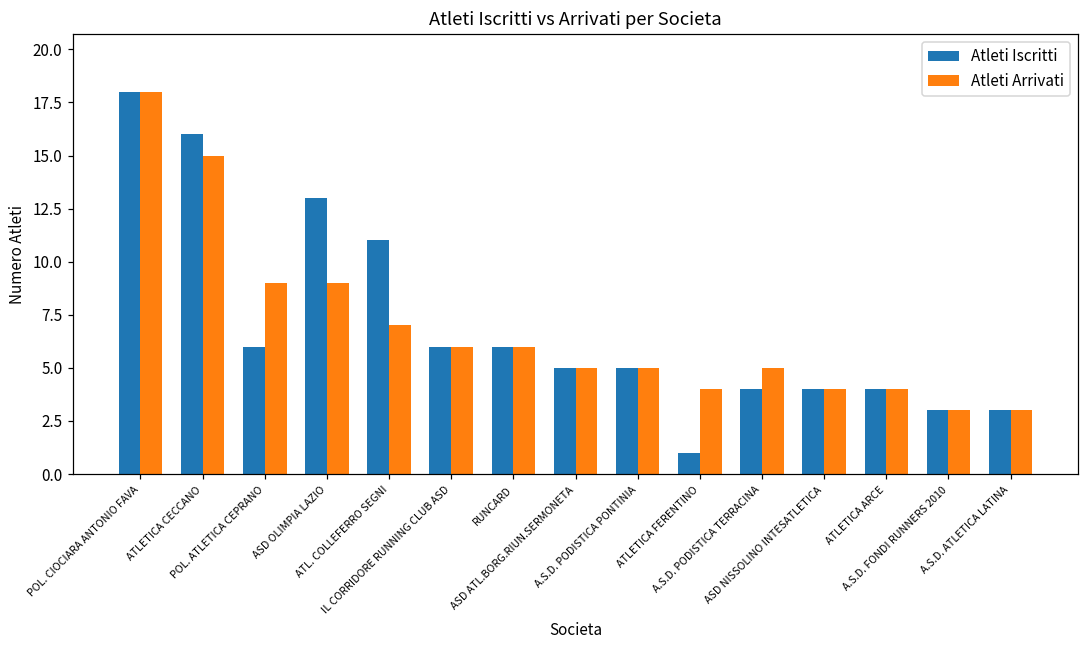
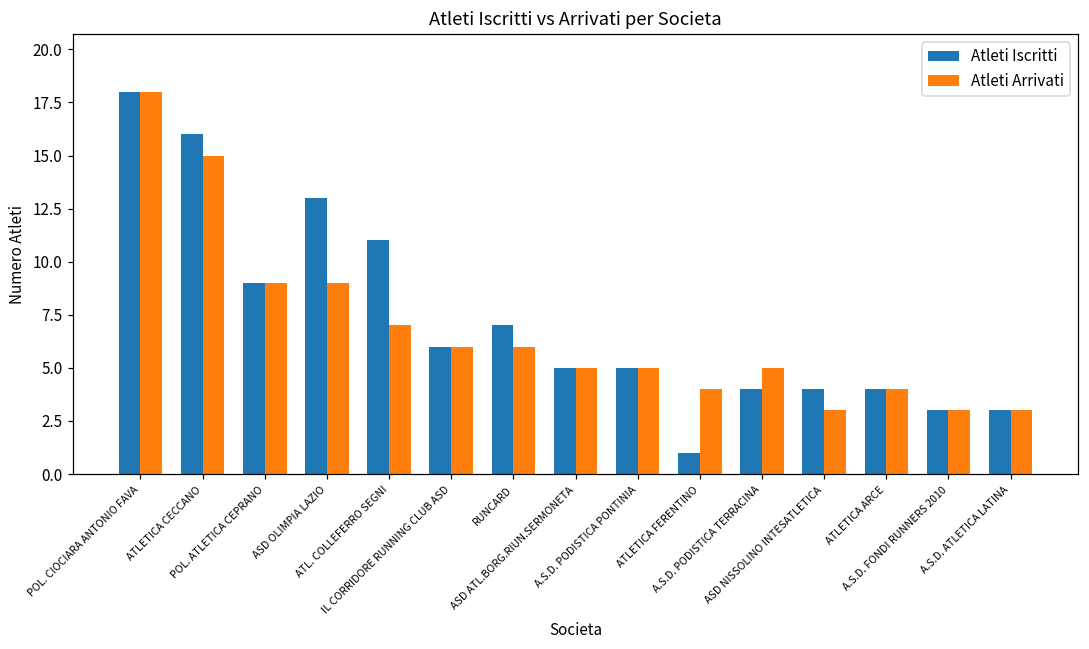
  {
    "Atleti Iscritti": {
      "POL. CIOCIARA ANTONIO FAVA": 18,
      "ATLETICA CECCANO": 16,
-     "POL. ATLETICA CEPRANO": 6,
+     "POL. ATLETICA CEPRANO": 9,
      "ASD OLIMPIA LAZIO": 13,
      "ATL. COLLEFERRO SEGNI": 11,
      "IL CORRIDORE RUNNING CLUB ASD": 6,
-     "RUNCARD": 6,
+     "RUNCARD": 7,
      "ASD ATL.BORG.RIUN.SERMONETA": 5,
      "A.S.D. PODISTICA PONTINIA": 5,
      "ATLETICA FERENTINO": 1,
      "A.S.D. PODISTICA TERRACINA": 4,
      "ASD NISSOLINO INTESATLETICA": 4,
      "ATLETICA ARCE": 4,
      "A.S.D. FONDI RUNNERS 2010": 3,
      "A.S.D. ATLETICA LATINA": 3
    },
    "Atleti Arrivati": {
      "POL. CIOCIARA ANTONIO FAVA": 18,
      "ATLETICA CECCANO": 15,
      "POL. ATLETICA CEPRANO": 9,
      "ASD OLIMPIA LAZIO": 9,
      "ATL. COLLEFERRO SEGNI": 7,
      "IL CORRIDORE RUNNING CLUB ASD": 6,
      "RUNCARD": 6,
      "ASD ATL.BORG.RIUN.SERMONETA": 5,
      "A.S.D. PODISTICA PONTINIA": 5,
      "ATLETICA FERENTINO": 4,
      "A.S.D. PODISTICA TERRACINA": 5,
-     "ASD NISSOLINO INTESATLETICA": 4,
+     "ASD NISSOLINO INTESATLETICA": 3,
      "ATLETICA ARCE": 4,
      "A.S.D. FONDI RUNNERS 2010": 3,
      "A.S.D. ATLETICA LATINA": 3
    }
  }
